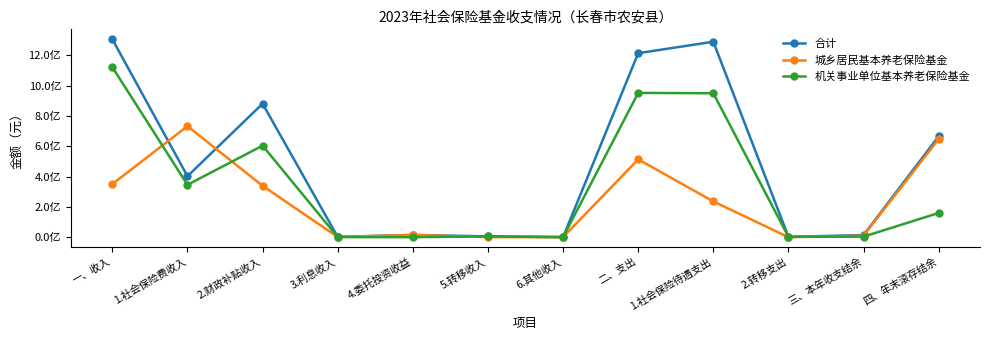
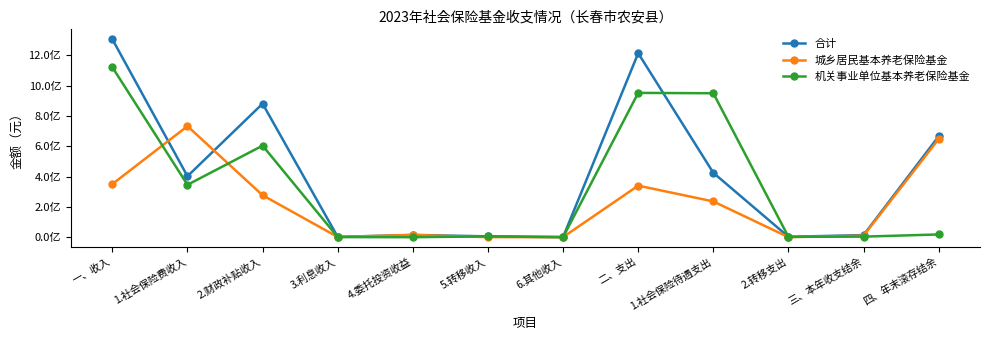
  {
    "合计": {
      "一、收入": "13.1亿",
      "1.社会保险费收入": "4.0亿",
      "2.财政补贴收入": "8.8亿",
      "二、支出": "12.1亿",
-     "1.社会保险待遇支出": "12.9亿",
+     "1.社会保险待遇支出": "4.2亿",
      "四、年末滚存结余": "6.7亿"
    },
    "城乡居民基本养老保险基金": {
      "一、收入": "3.5亿",
      "1.社会保险费收入": "7.3亿",
-     "2.财政补贴收入": "3.4亿",
-     "二、支出": "5.1亿",
+     "2.财政补贴收入": "2.8亿",
+     "二、支出": "3.4亿",
      "1.社会保险待遇支出": "2.4亿",
      "四、年末滚存结余": "6.5亿"
    },
    "机关事业单位基本养老保险基金": {
      "一、收入": "11.2亿",
      "1.社会保险费收入": "3.5亿",
      "2.财政补贴收入": "6.0亿",
      "二、支出": "9.5亿",
      "1.社会保险待遇支出": "9.5亿",
-     "四、年末滚存结余": "1.6亿"
+     "四、年末滚存结余": "0.2亿"
    }
  }
